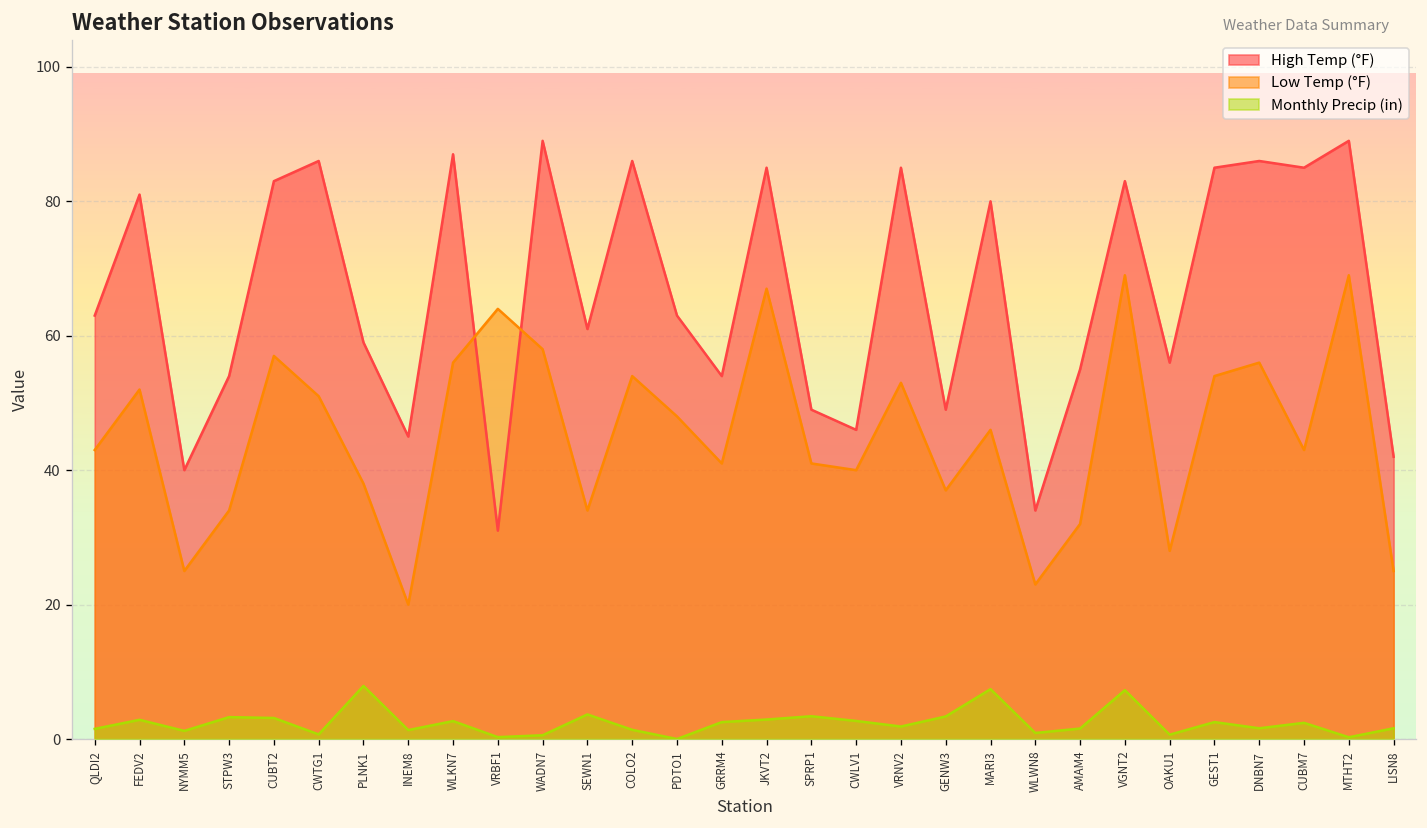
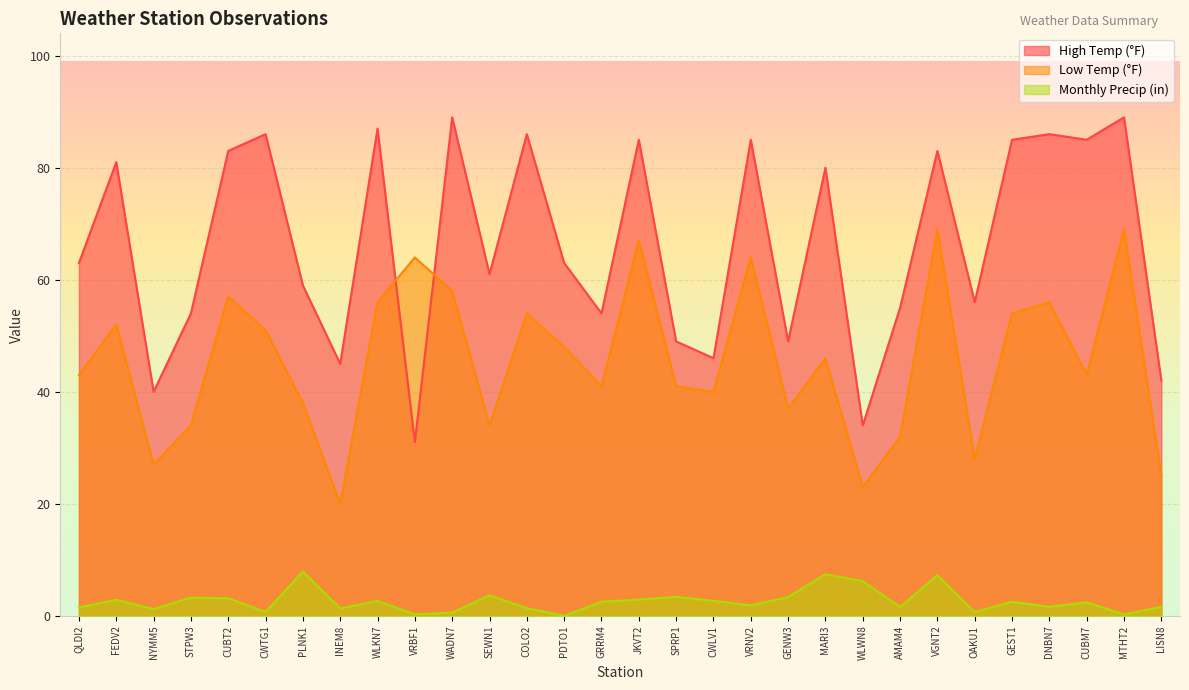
  {
    "High Temp (°F)": {
      "QLDI2": 63,
      "FEDV2": 81,
      "NYMM5": 40,
      "STPW3": 54,
      "CUBT2": 83,
      "CWTG1": 86,
      "PLNK1": 59,
      "INEM8": 45,
      "WLKN7": 87,
      "VRBF1": 31,
      "WADN7": 89,
      "SEWN1": 61,
      "COLO2": 86,
      "PDTO1": 63,
      "GRRM4": 54,
      "JKVT2": 85,
      "SPRP1": 49,
      "CWLV1": 46,
      "VRNV2": 85,
      "GENW3": 49,
      "MARI3": 80,
      "WLWN8": 34,
      "AMAM4": 55,
      "VGNT2": 83,
      "OAKU1": 56,
      "GEST1": 85,
      "DNBN7": 86,
      "CUBM7": 85,
      "MTHT2": 89,
      "LISN8": 42
    },
    "Low Temp (°F)": {
      "QLDI2": 43,
      "FEDV2": 52,
-     "NYMM5": 25,
+     "NYMM5": 27,
      "STPW3": 34,
      "CUBT2": 57,
      "CWTG1": 51,
      "PLNK1": 38,
      "INEM8": 20,
      "WLKN7": 56,
      "VRBF1": 64,
      "WADN7": 58,
      "SEWN1": 34,
      "COLO2": 54,
      "PDTO1": 48,
      "GRRM4": 41,
      "JKVT2": 67,
      "SPRP1": 41,
      "CWLV1": 40,
-     "VRNV2": 53,
+     "VRNV2": 64,
      "GENW3": 37,
      "MARI3": 46,
      "WLWN8": 23,
      "AMAM4": 32,
      "VGNT2": 69,
      "OAKU1": 28,
      "GEST1": 54,
      "DNBN7": 56,
      "CUBM7": 43,
      "MTHT2": 69,
      "LISN8": 25
    },
    "Monthly Precip (in)": {
      "QLDI2": 2,
      "FEDV2": 3,
      "NYMM5": 1,
      "STPW3": 3,
      "CUBT2": 3,
      "CWTG1": 1,
      "PLNK1": 8,
      "INEM8": 1,
      "WLKN7": 3,
      "VRBF1": 0,
      "WADN7": 1,
      "SEWN1": 4,
      "COLO2": 1,
      "PDTO1": 0,
      "GRRM4": 3,
      "JKVT2": 3,
      "SPRP1": 3,
      "CWLV1": 3,
      "VRNV2": 2,
      "GENW3": 3,
      "MARI3": 7,
-     "WLWN8": 1,
+     "WLWN8": 6,
      "AMAM4": 2,
      "VGNT2": 7,
      "OAKU1": 1,
      "GEST1": 3,
      "DNBN7": 2,
      "CUBM7": 2,
      "MTHT2": 0,
      "LISN8": 2
    }
  }
